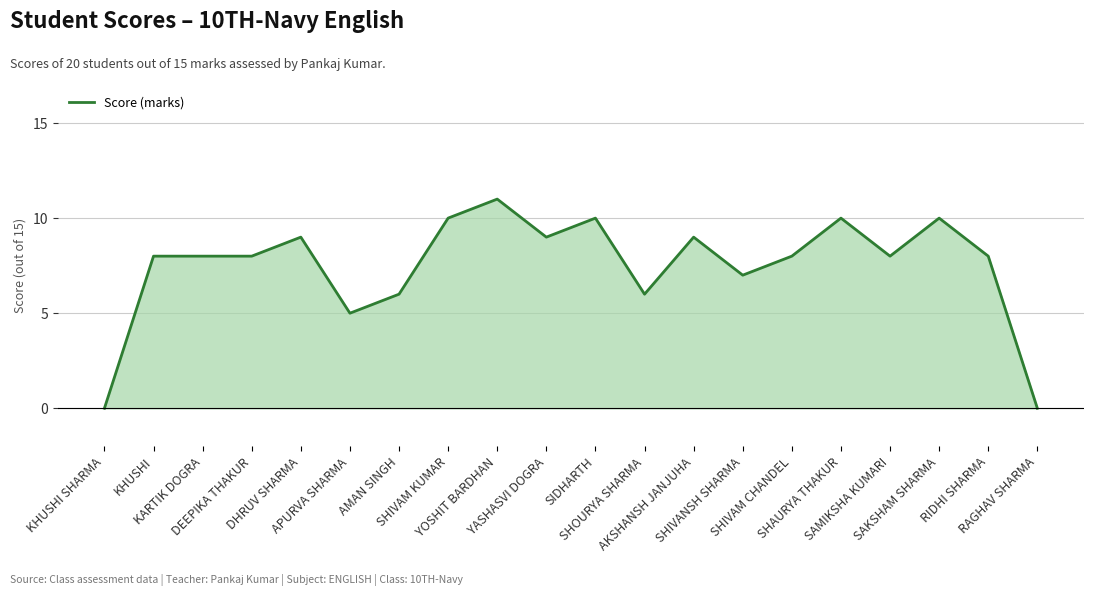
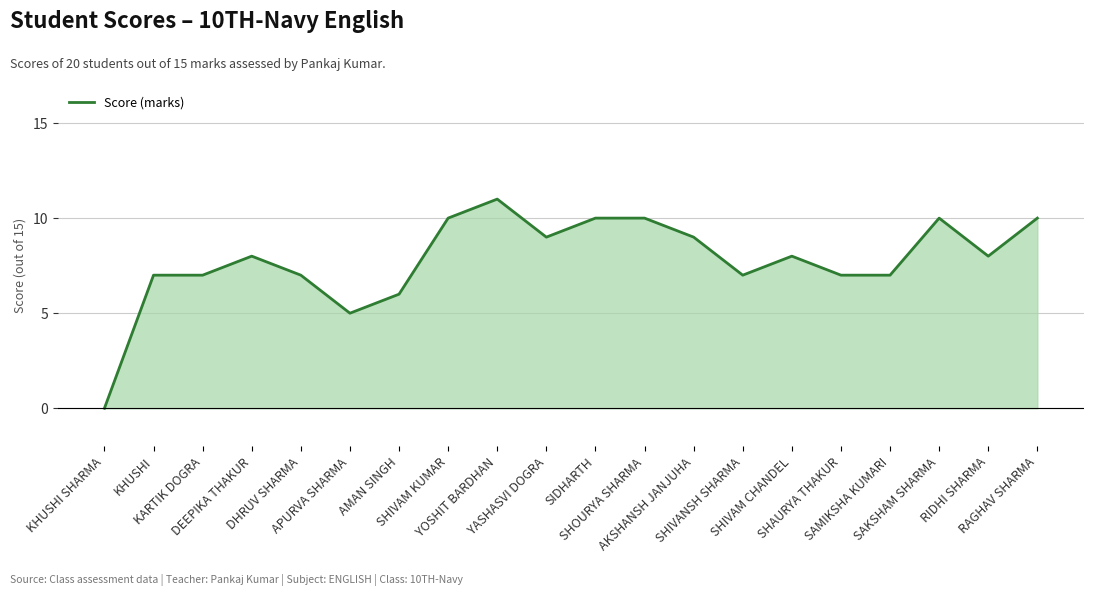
  {
    "KHUSHI SHARMA": 0,
-   "KHUSHI": 8,
-   "KARTIK DOGRA": 8,
+   "KHUSHI": 7,
+   "KARTIK DOGRA": 7,
    "DEEPIKA THAKUR": 8,
-   "DHRUV SHARMA": 9,
+   "DHRUV SHARMA": 7,
    "APURVA SHARMA": 5,
    "AMAN SINGH": 6,
    "SHIVAM KUMAR": 10,
    "YOSHIT BARDHAN": 11,
    "YASHASVI DOGRA": 9,
    "SIDHARTH": 10,
-   "SHOURYA SHARMA": 6,
+   "SHOURYA SHARMA": 10,
    "AKSHANSH JANJUHA": 9,
    "SHIVANSH SHARMA": 7,
    "SHIVAM CHANDEL": 8,
-   "SHAURYA THAKUR": 10,
-   "SAMIKSHA KUMARI": 8,
+   "SHAURYA THAKUR": 7,
+   "SAMIKSHA KUMARI": 7,
    "SAKSHAM SHARMA": 10,
    "RIDHI SHARMA": 8,
-   "RAGHAV SHARMA": 0
+   "RAGHAV SHARMA": 10
  }
